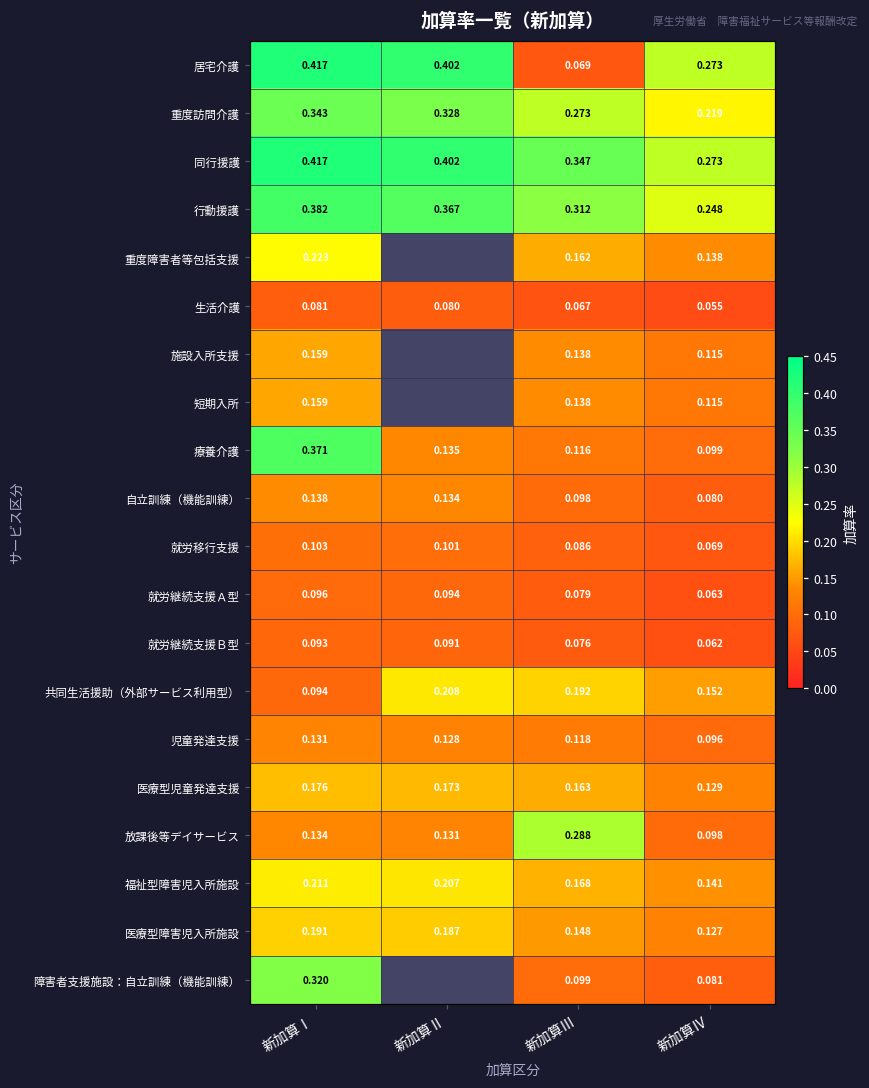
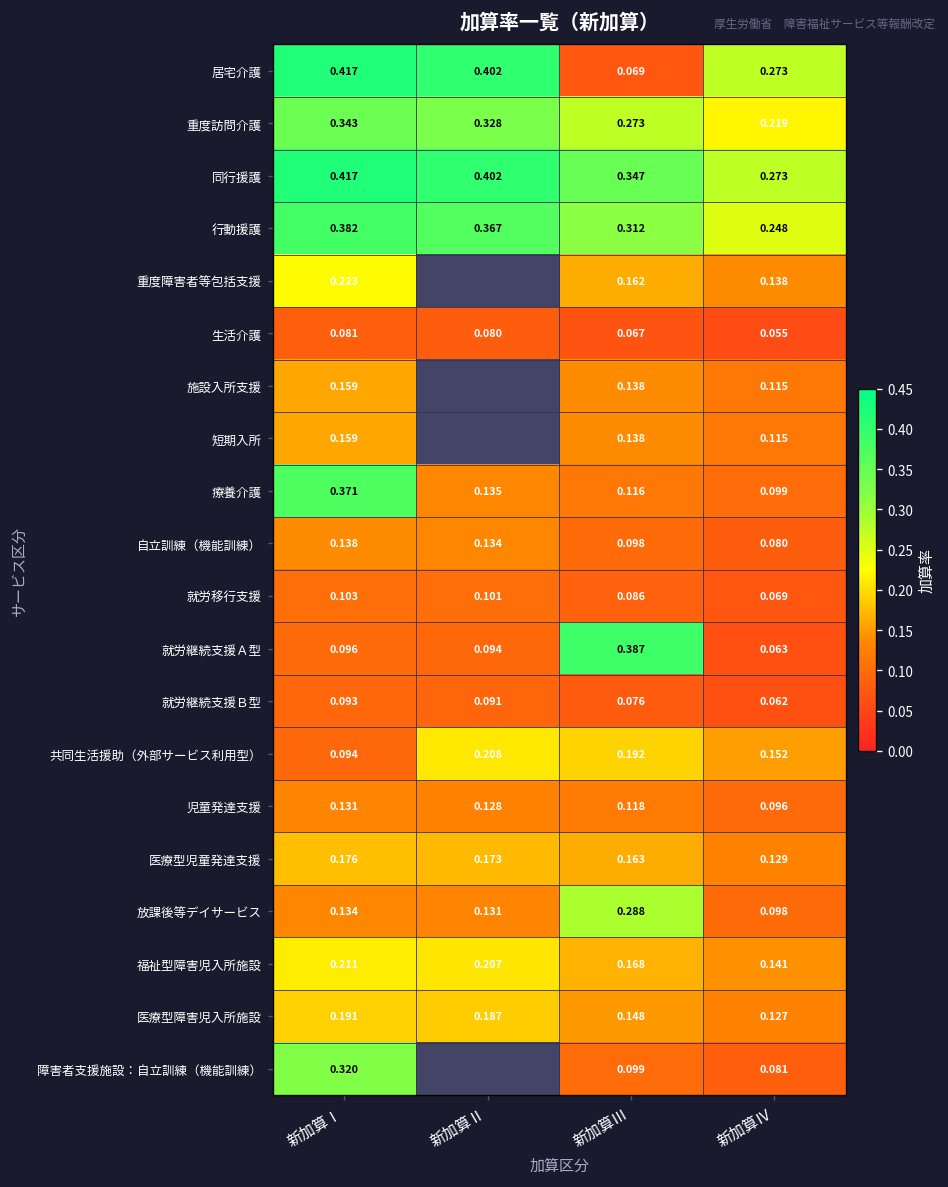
  {
    "居宅介護": {
      "新加算Ⅰ": 0.417,
      "新加算Ⅱ": 0.402,
      "新加算Ⅲ": 0.069,
      "新加算Ⅳ": 0.273
    },
    "重度訪問介護": {
      "新加算Ⅰ": 0.343,
      "新加算Ⅱ": 0.328,
      "新加算Ⅲ": 0.273,
      "新加算Ⅳ": 0.219
    },
    "同行援護": {
      "新加算Ⅰ": 0.417,
      "新加算Ⅱ": 0.402,
      "新加算Ⅲ": 0.347,
      "新加算Ⅳ": 0.273
    },
    "行動援護": {
      "新加算Ⅰ": 0.382,
      "新加算Ⅱ": 0.367,
      "新加算Ⅲ": 0.312,
      "新加算Ⅳ": 0.248
    },
    "重度障害者等包括支援": {
      "新加算Ⅰ": 0.223,
      "新加算Ⅲ": 0.162,
      "新加算Ⅳ": 0.138
    },
    "生活介護": {
      "新加算Ⅰ": 0.081,
      "新加算Ⅱ": 0.080,
      "新加算Ⅲ": 0.067,
      "新加算Ⅳ": 0.055
    },
    "施設入所支援": {
      "新加算Ⅰ": 0.159,
      "新加算Ⅲ": 0.138,
      "新加算Ⅳ": 0.115
    },
    "短期入所": {
      "新加算Ⅰ": 0.159,
      "新加算Ⅲ": 0.138,
      "新加算Ⅳ": 0.115
    },
    "療養介護": {
      "新加算Ⅰ": 0.371,
      "新加算Ⅱ": 0.135,
      "新加算Ⅲ": 0.116,
      "新加算Ⅳ": 0.099
    },
    "自立訓練（機能訓練）": {
      "新加算Ⅰ": 0.138,
      "新加算Ⅱ": 0.134,
      "新加算Ⅲ": 0.098,
      "新加算Ⅳ": 0.080
    },
    "就労移行支援": {
      "新加算Ⅰ": 0.103,
      "新加算Ⅱ": 0.101,
      "新加算Ⅲ": 0.086,
      "新加算Ⅳ": 0.069
    },
    "就労継続支援Ａ型": {
      "新加算Ⅰ": 0.096,
      "新加算Ⅱ": 0.094,
-     "新加算Ⅲ": 0.079,
+     "新加算Ⅲ": 0.387,
      "新加算Ⅳ": 0.063
    },
    "就労継続支援Ｂ型": {
      "新加算Ⅰ": 0.093,
      "新加算Ⅱ": 0.091,
      "新加算Ⅲ": 0.076,
      "新加算Ⅳ": 0.062
    },
    "共同生活援助（外部サービス利用型）": {
      "新加算Ⅰ": 0.094,
      "新加算Ⅱ": 0.208,
      "新加算Ⅲ": 0.192,
      "新加算Ⅳ": 0.152
    },
    "児童発達支援": {
      "新加算Ⅰ": 0.131,
      "新加算Ⅱ": 0.128,
      "新加算Ⅲ": 0.118,
      "新加算Ⅳ": 0.096
    },
    "医療型児童発達支援": {
      "新加算Ⅰ": 0.176,
      "新加算Ⅱ": 0.173,
      "新加算Ⅲ": 0.163,
      "新加算Ⅳ": 0.129
    },
    "放課後等デイサービス": {
      "新加算Ⅰ": 0.134,
      "新加算Ⅱ": 0.131,
      "新加算Ⅲ": 0.288,
      "新加算Ⅳ": 0.098
    },
    "福祉型障害児入所施設": {
      "新加算Ⅰ": 0.211,
      "新加算Ⅱ": 0.207,
      "新加算Ⅲ": 0.168,
      "新加算Ⅳ": 0.141
    },
    "医療型障害児入所施設": {
      "新加算Ⅰ": 0.191,
      "新加算Ⅱ": 0.187,
      "新加算Ⅲ": 0.148,
      "新加算Ⅳ": 0.127
    },
    "障害者支援施設：自立訓練（機能訓練）": {
      "新加算Ⅰ": 0.320,
      "新加算Ⅲ": 0.099,
      "新加算Ⅳ": 0.081
    }
  }
